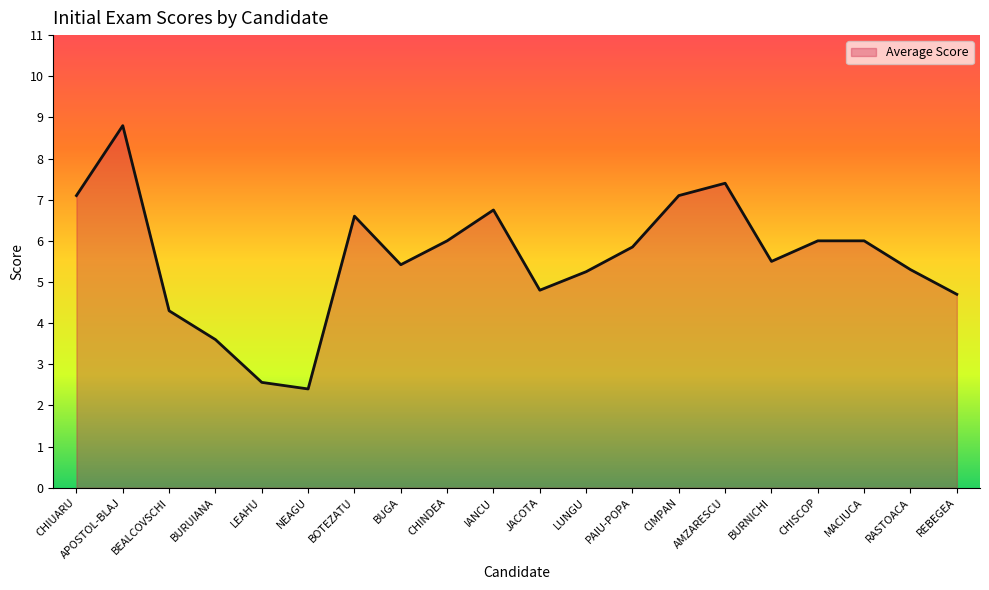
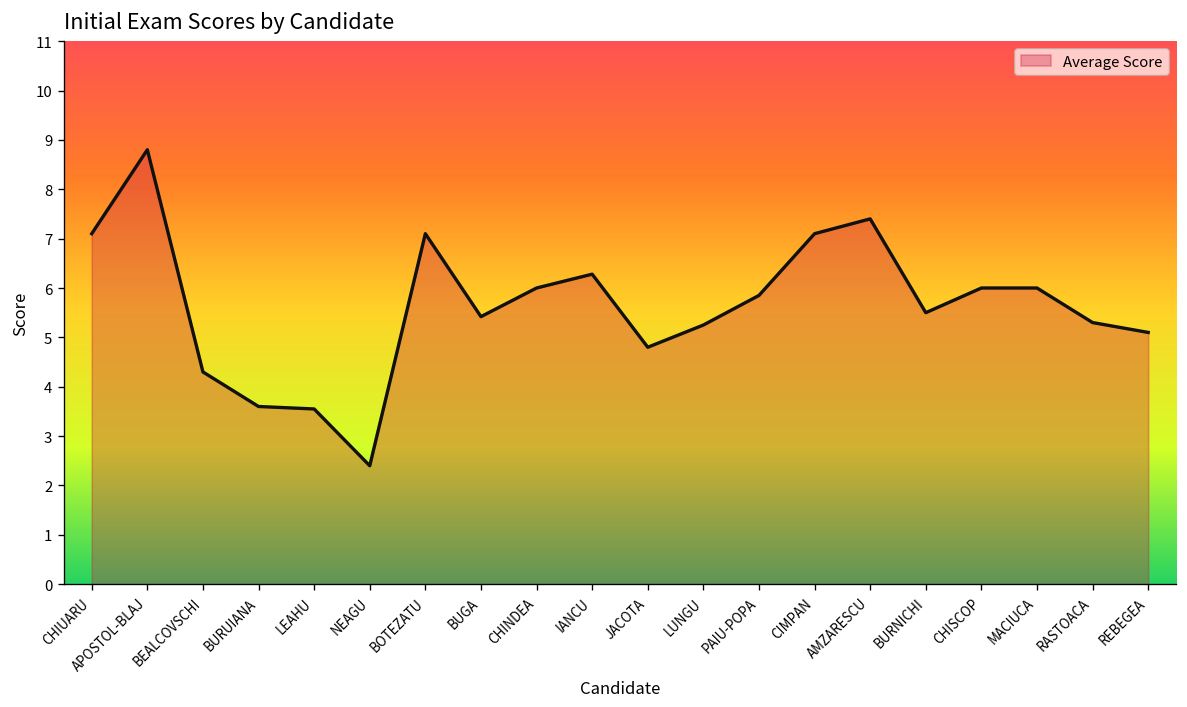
  {
    "CHIUARU": 7.1,
    "APOSTOL-BLAJ": 8.8,
    "BEALCOVSCHI": 4.3,
    "BURUIANA": 3.6,
-   "LEAHU": 2.6,
+   "LEAHU": 3.6,
    "NEAGU": 2.4,
-   "BOTEZATU": 6.6,
+   "BOTEZATU": 7.1,
    "BUGA": 5.4,
    "CHINDEA": 6.0,
-   "IANCU": 6.8,
+   "IANCU": 6.3,
    "JACOTA": 4.8,
    "LUNGU": 5.3,
    "PAIU-POPA": 5.9,
    "CIMPAN": 7.1,
    "AMZARESCU": 7.4,
    "BURNICHI": 5.5,
    "CHISCOP": 6.0,
    "MACIUCA": 6.0,
    "RASTOACA": 5.3,
-   "REBEGEA": 4.7
+   "REBEGEA": 5.1
  }
